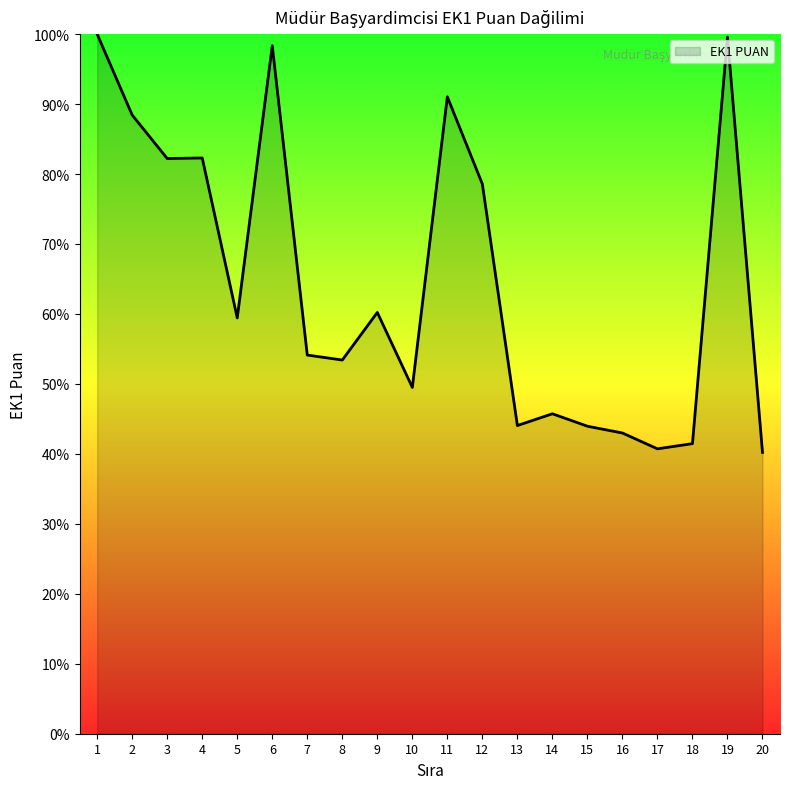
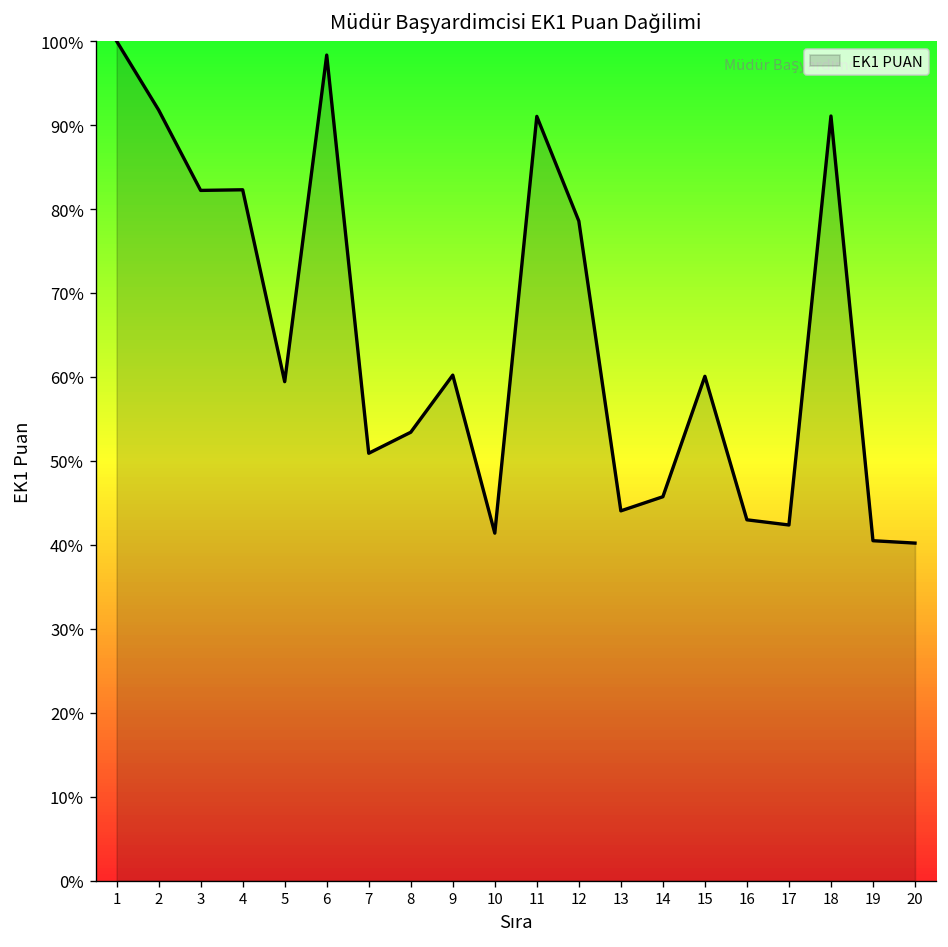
  {
    "1": "100%",
-   "2": "88%",
+   "2": "92%",
    "3": "82%",
    "4": "82%",
    "5": "59%",
    "6": "98%",
-   "7": "54%",
+   "7": "51%",
    "8": "53%",
    "9": "60%",
-   "10": "50%",
+   "10": "41%",
    "11": "91%",
    "12": "79%",
    "13": "44%",
    "14": "46%",
-   "15": "44%",
+   "15": "60%",
    "16": "43%",
-   "17": "41%",
-   "18": "41%",
-   "19": "100%",
+   "17": "42%",
+   "18": "91%",
+   "19": "40%",
    "20": "40%"
  }
